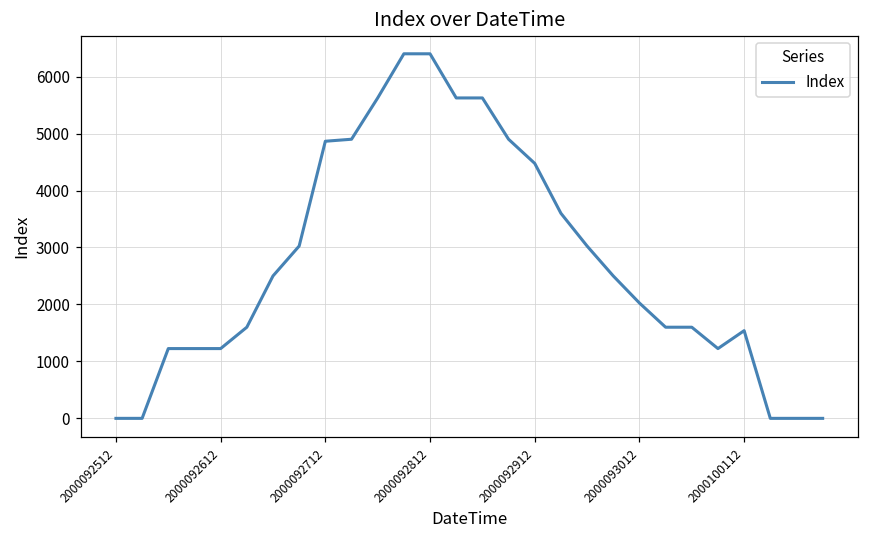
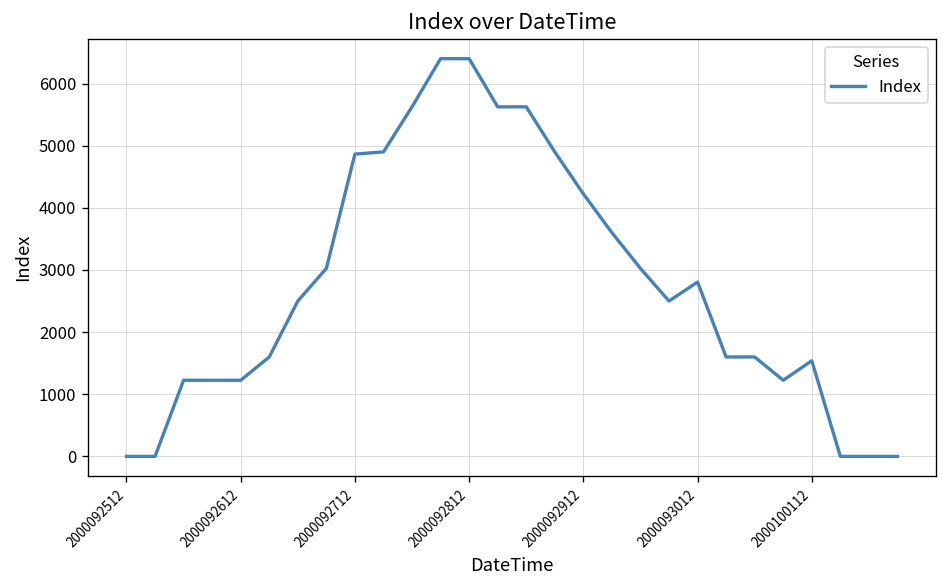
  {
    "2000092512": 0,
    "2000092612": 1200,
    "2000092712": 4900,
    "2000092812": 6400,
-   "2000092912": 4500,
-   "2000093012": 2000,
+   "2000092912": 4200,
+   "2000093012": 2800,
    "2000100112": 1500
  }
